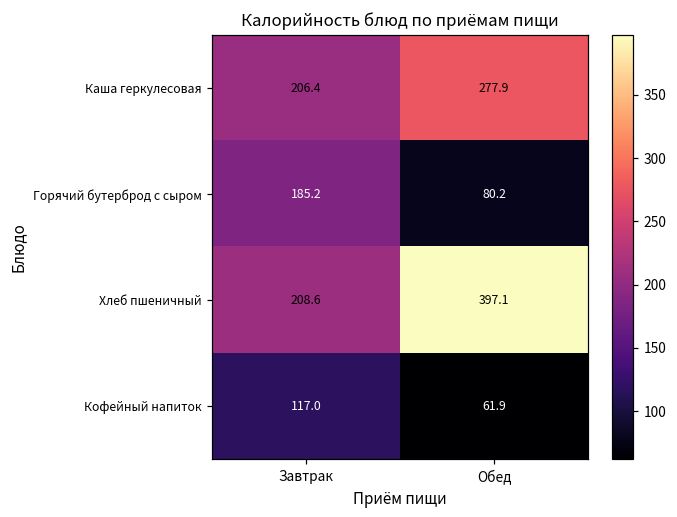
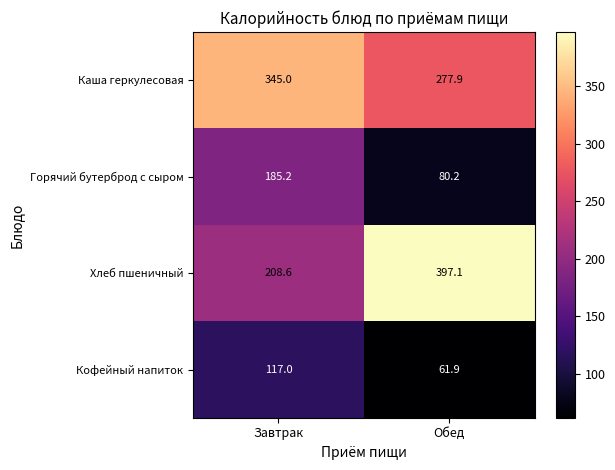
  {
    "Каша геркулесовая": {
-     "Завтрак": 206.4,
+     "Завтрак": 345.0,
      "Обед": 277.9
    },
    "Горячий бутерброд с сыром": {
      "Завтрак": 185.2,
      "Обед": 80.2
    },
    "Хлеб пшеничный": {
      "Завтрак": 208.6,
      "Обед": 397.1
    },
    "Кофейный напиток": {
      "Завтрак": 117.0,
      "Обед": 61.9
    }
  }
